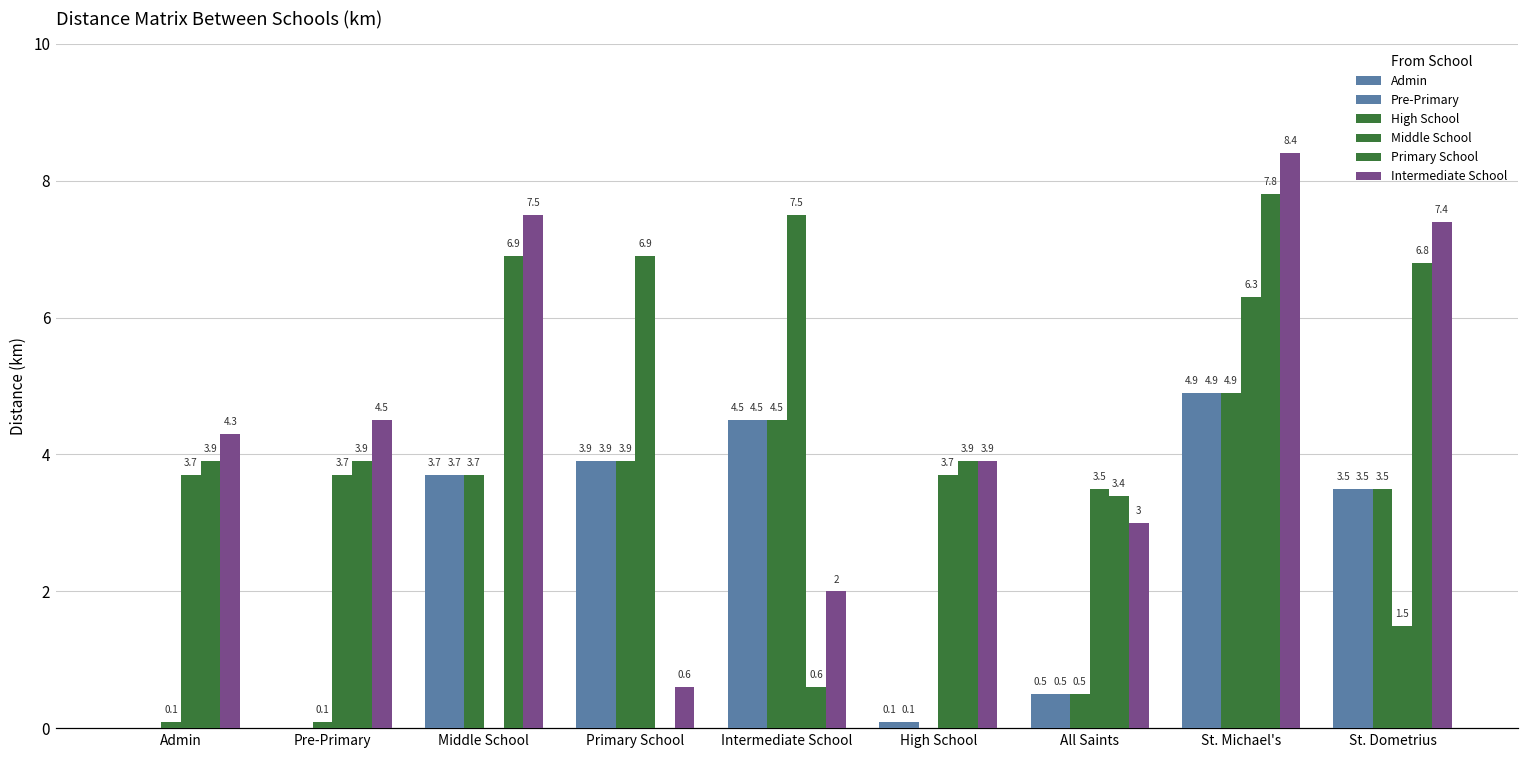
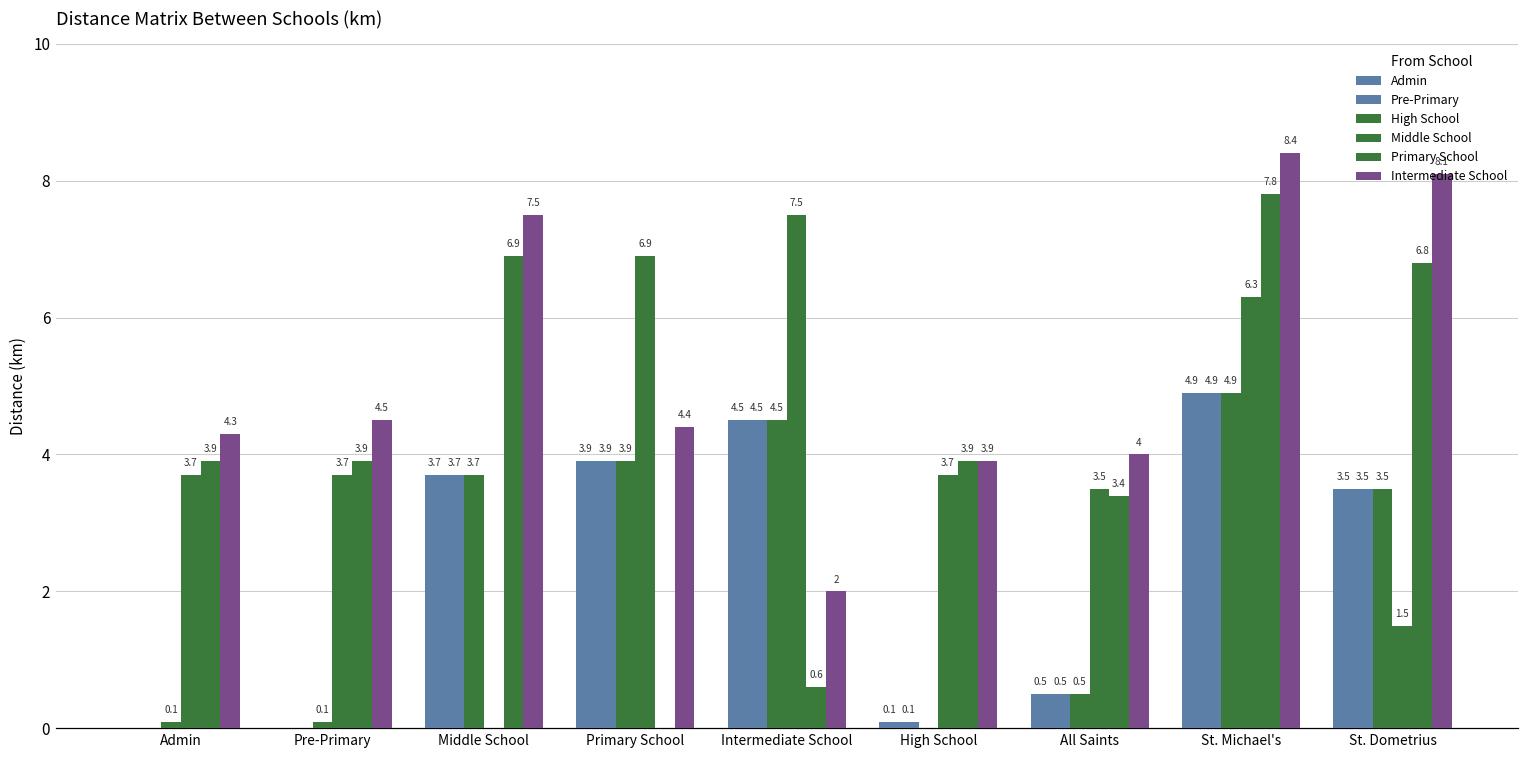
  {
    "Intermediate School": {
      "Admin": 4.3,
      "Pre-Primary": 4.5,
      "Middle School": 7.5,
-     "Primary School": 0.6,
+     "Primary School": 4.4,
      "Intermediate School": 2,
      "High School": 3.9,
-     "All Saints": 3,
+     "All Saints": 4,
      "St. Michael's": 8.4,
-     "St. Dometrius": 7.4
+     "St. Dometrius": 8.1
    }
  }
